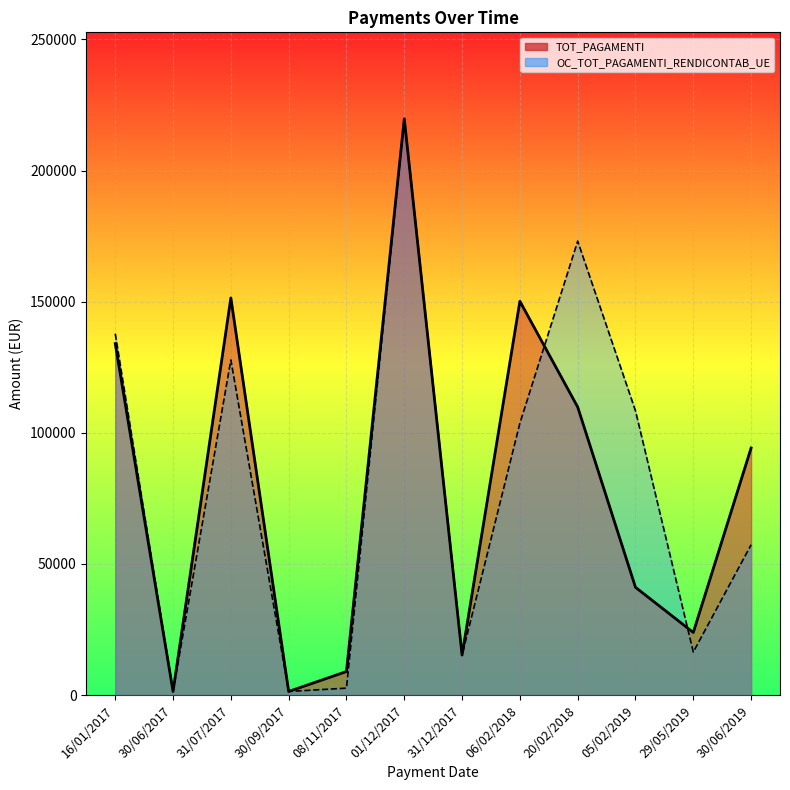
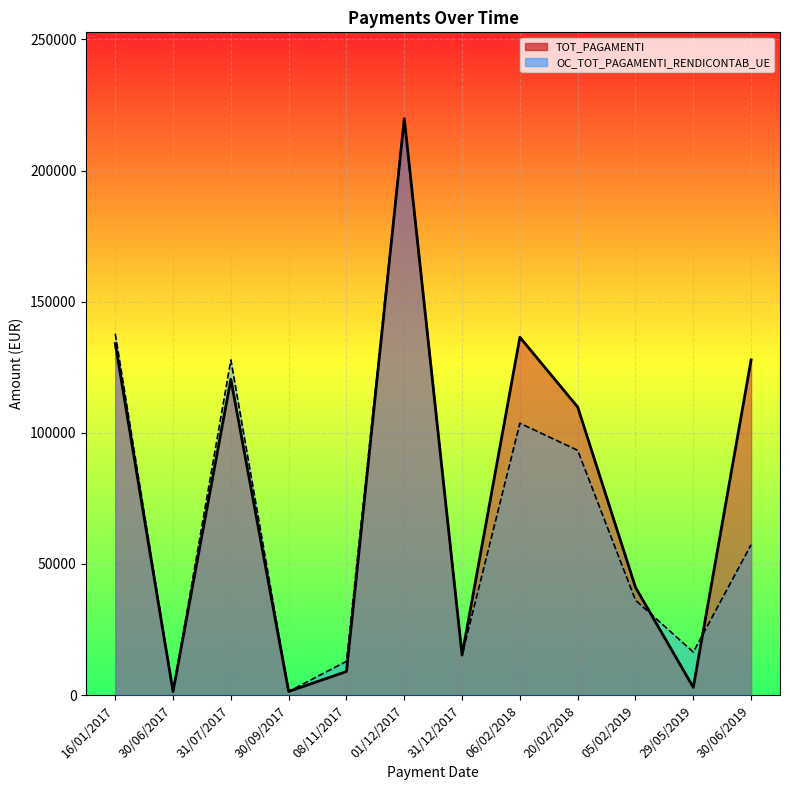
  {
    "TOT_PAGAMENTI": {
      "16/01/2017": 134000,
-     "31/07/2017": 151000,
+     "31/07/2017": 120000,
      "08/11/2017": 9000,
-     "06/02/2018": 150000,
+     "06/02/2018": 136000,
      "20/02/2018": 110000,
      "05/02/2019": 41000,
-     "29/05/2019": 24000,
-     "30/06/2019": 94000
+     "29/05/2019": 3000,
+     "30/06/2019": 128000
    },
    "OC_TOT_PAGAMENTI_RENDICONTAB_UE": {
      "16/01/2017": 138000,
      "31/07/2017": 128000,
-     "08/11/2017": 3000,
+     "08/11/2017": 13000,
      "06/02/2018": 104000,
-     "20/02/2018": 173000,
-     "05/02/2019": 108000,
+     "20/02/2018": 93000,
+     "05/02/2019": 36000,
      "29/05/2019": 16000,
      "30/06/2019": 57000
    }
  }
